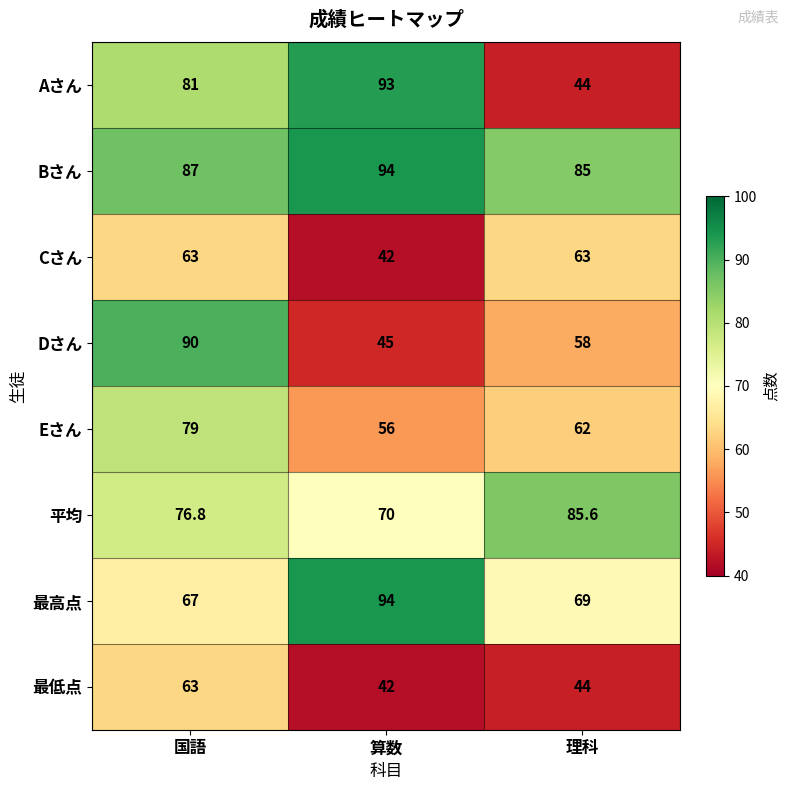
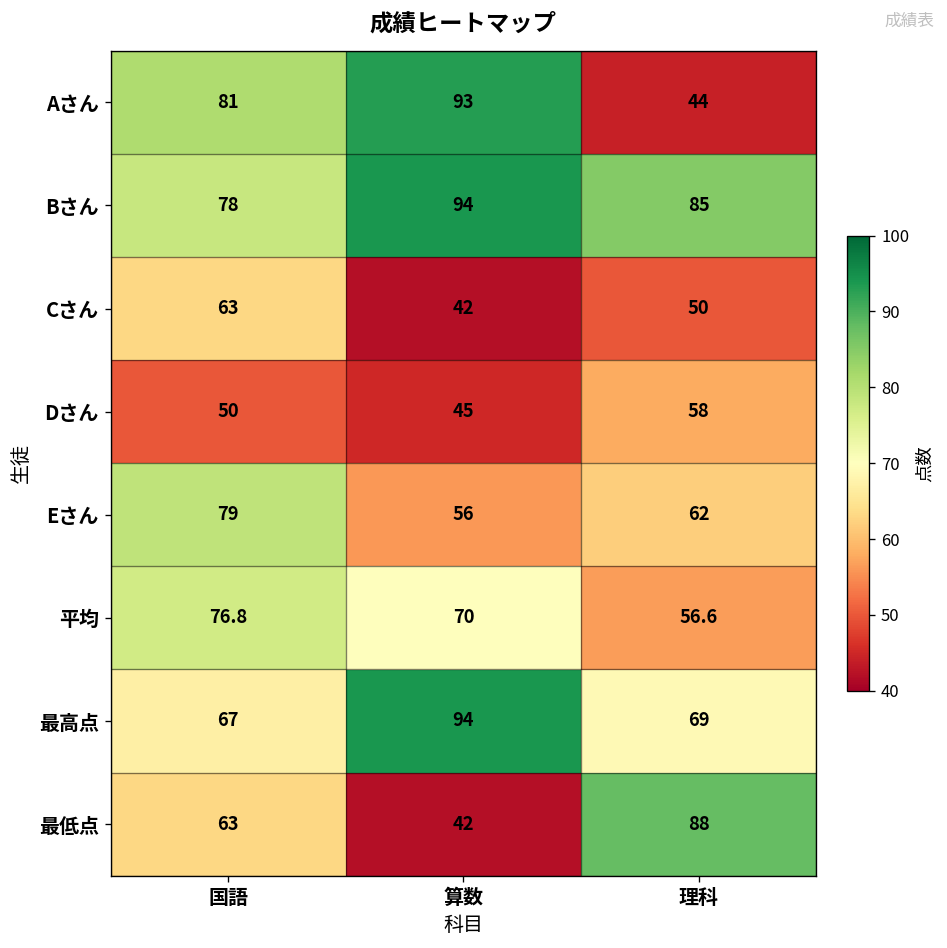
  {
    "Aさん": {
      "国語": 81,
      "算数": 93,
      "理科": 44
    },
    "Bさん": {
-     "国語": 87,
+     "国語": 78,
      "算数": 94,
      "理科": 85
    },
    "Cさん": {
      "国語": 63,
      "算数": 42,
-     "理科": 63
+     "理科": 50
    },
    "Dさん": {
-     "国語": 90,
+     "国語": 50,
      "算数": 45,
      "理科": 58
    },
    "Eさん": {
      "国語": 79,
      "算数": 56,
      "理科": 62
    },
    "平均": {
      "国語": 76.8,
      "算数": 70,
-     "理科": 85.6
+     "理科": 56.6
    },
    "最高点": {
      "国語": 67,
      "算数": 94,
      "理科": 69
    },
    "最低点": {
      "国語": 63,
      "算数": 42,
-     "理科": 44
+     "理科": 88
    }
  }
